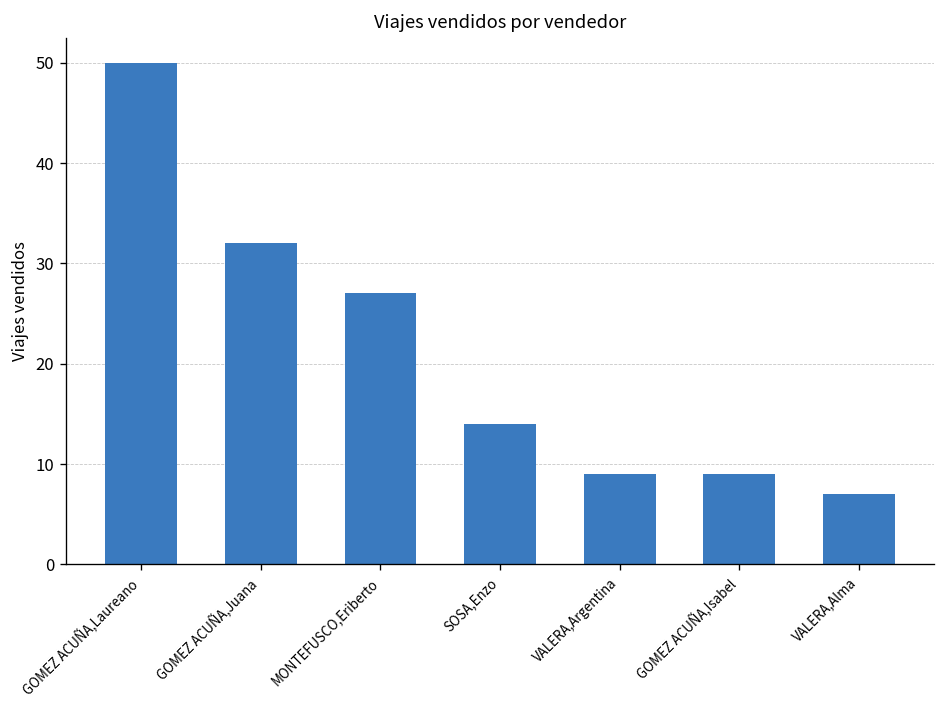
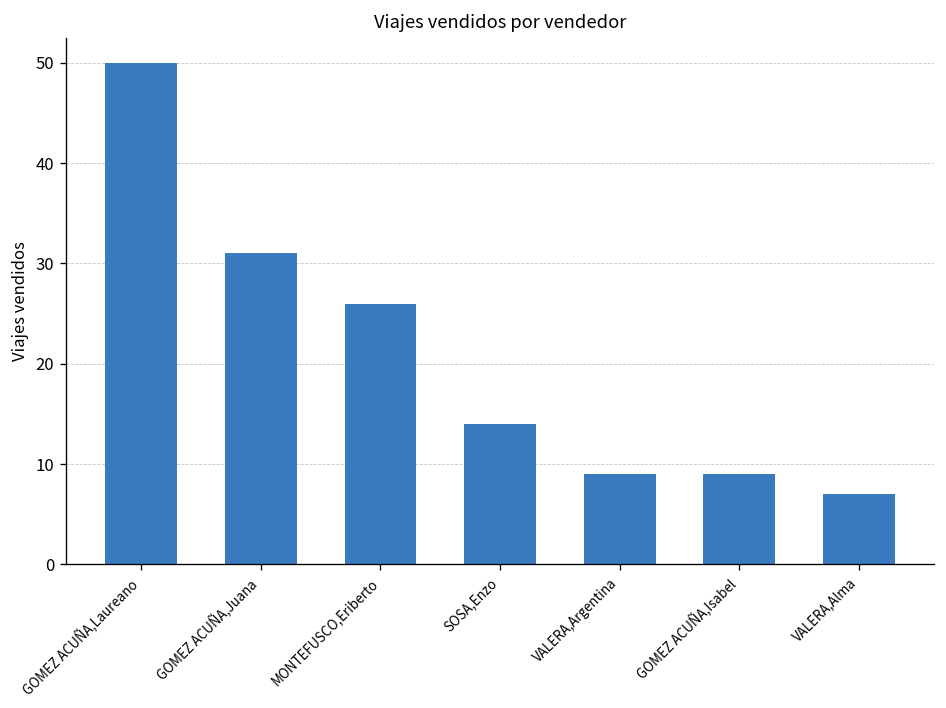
  {
    "GOMEZ ACUÑA,Laureano": 50,
-   "GOMEZ ACUÑA,Juana": 32,
-   "MONTEFUSCO,Eriberto": 27,
+   "GOMEZ ACUÑA,Juana": 31,
+   "MONTEFUSCO,Eriberto": 26,
    "SOSA,Enzo": 14,
    "VALERA,Argentina": 9,
    "GOMEZ ACUÑA,Isabel": 9,
    "VALERA,Alma": 7
  }
